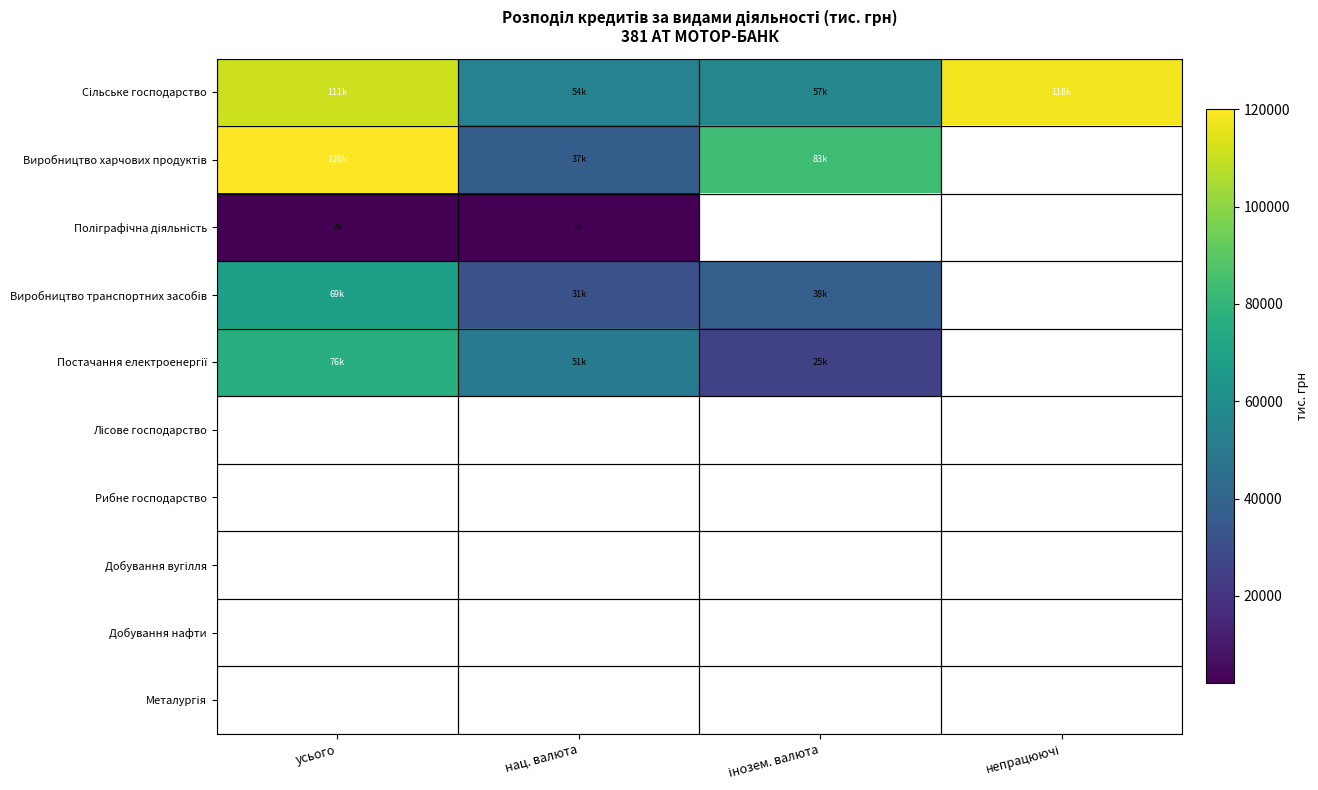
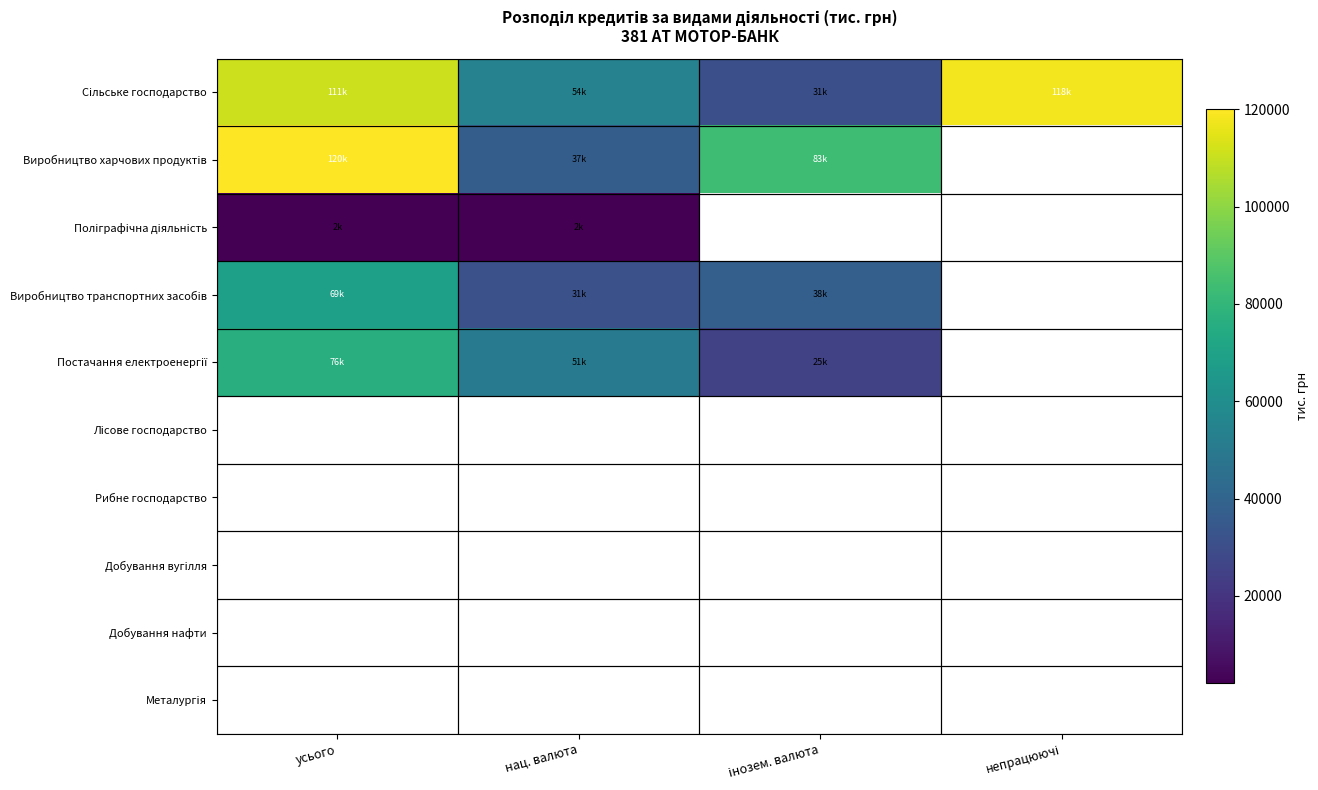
  {
    "Сільське господарство": {
      "усього": "111k",
      "нац. валюта": "54k",
-     "інозем. валюта": "57k",
+     "інозем. валюта": "31k",
      "непрацюючі": "118k"
    },
    "Виробництво харчових продуктів": {
      "усього": "120k",
      "нац. валюта": "37k",
      "інозем. валюта": "83k"
    },
    "Поліграфічна діяльність": {
      "усього": "2k",
      "нац. валюта": "2k"
    },
    "Виробництво транспортних засобів": {
      "усього": "69k",
      "нац. валюта": "31k",
      "інозем. валюта": "38k"
    },
    "Постачання електроенергії": {
      "усього": "76k",
      "нац. валюта": "51k",
      "інозем. валюта": "25k"
    }
  }
